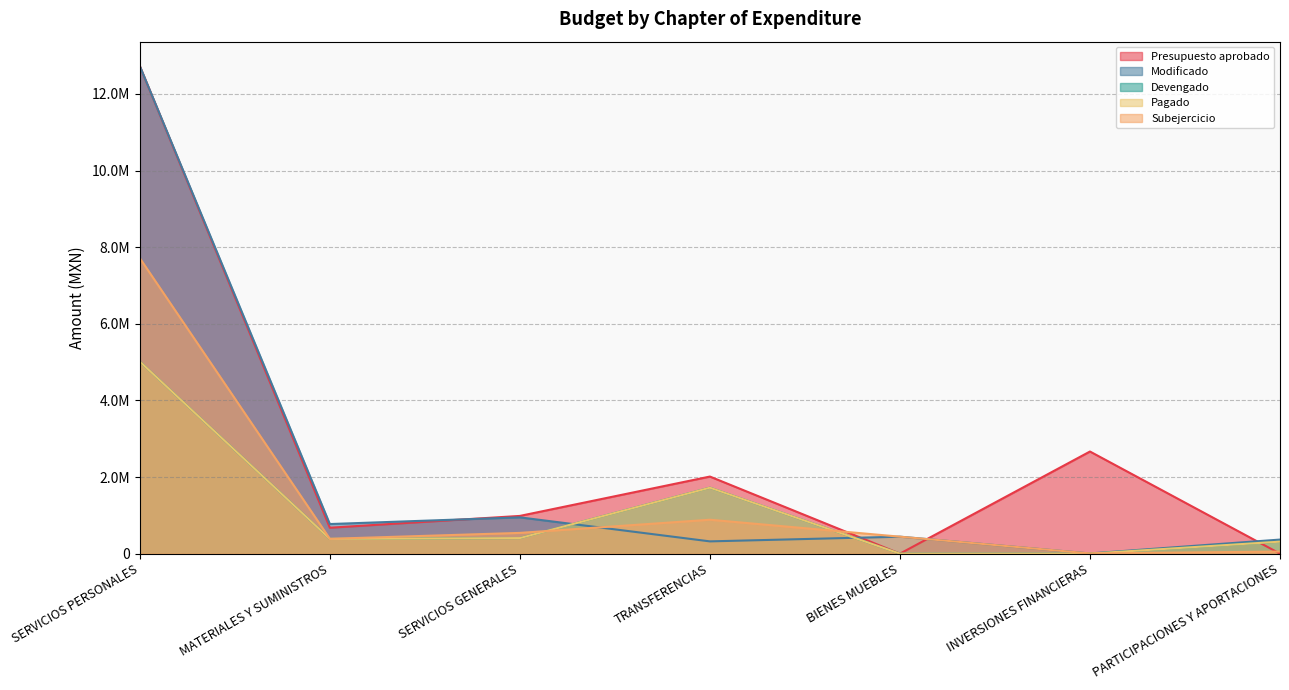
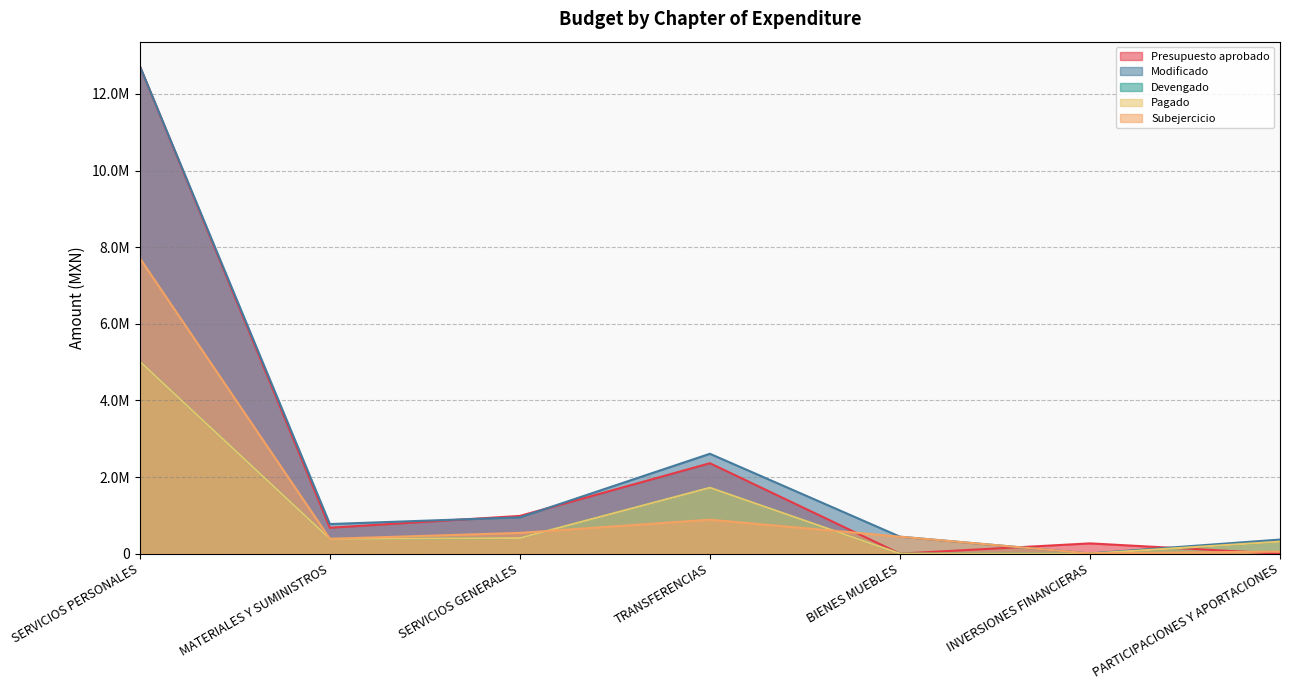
  {
    "Presupuesto aprobado": {
      "MATERIALES Y SUMINISTROS": 700000,
-     "TRANSFERENCIAS": 2000000,
-     "INVERSIONES FINANCIERAS": 2700000
+     "TRANSFERENCIAS": 2400000,
+     "INVERSIONES FINANCIERAS": 300000
    },
    "Modificado": {
      "MATERIALES Y SUMINISTROS": 800000,
-     "TRANSFERENCIAS": 300000
+     "TRANSFERENCIAS": 2600000
    }
  }
